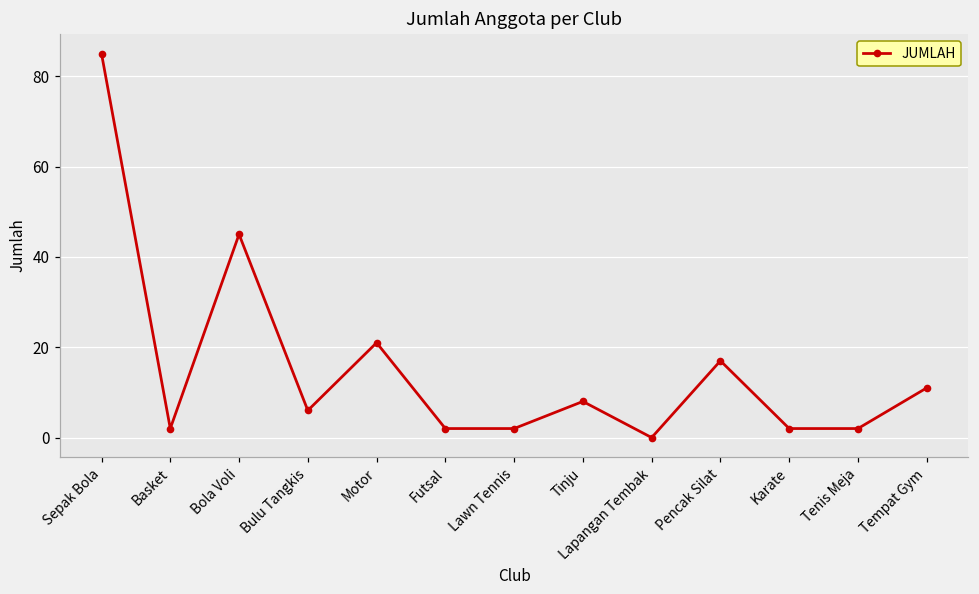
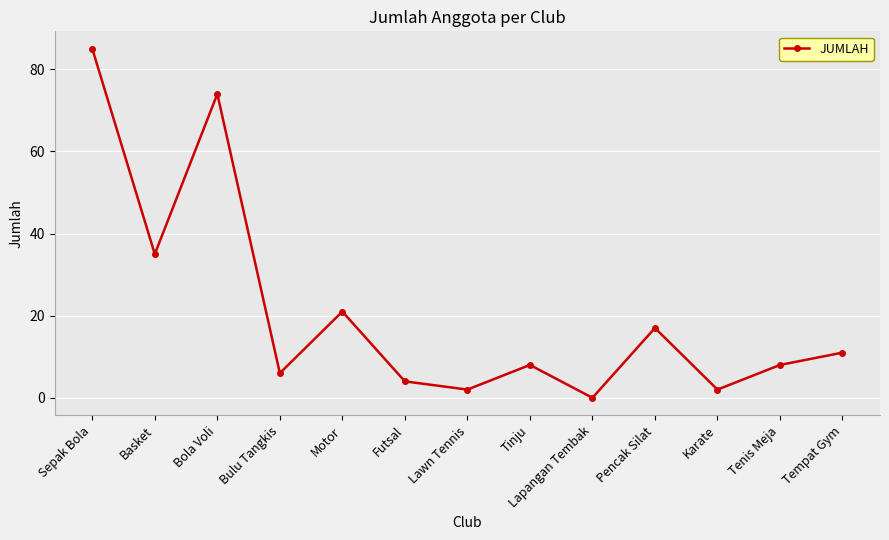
  {
    "Sepak Bola": 85,
-   "Basket": 2,
-   "Bola Voli": 45,
+   "Basket": 35,
+   "Bola Voli": 74,
    "Bulu Tangkis": 6,
    "Motor": 21,
-   "Futsal": 2,
+   "Futsal": 4,
    "Lawn Tennis": 2,
    "Tinju": 8,
    "Lapangan Tembak": 0,
    "Pencak Silat": 17,
    "Karate": 2,
-   "Tenis Meja": 2,
+   "Tenis Meja": 8,
    "Tempat Gym": 11
  }
